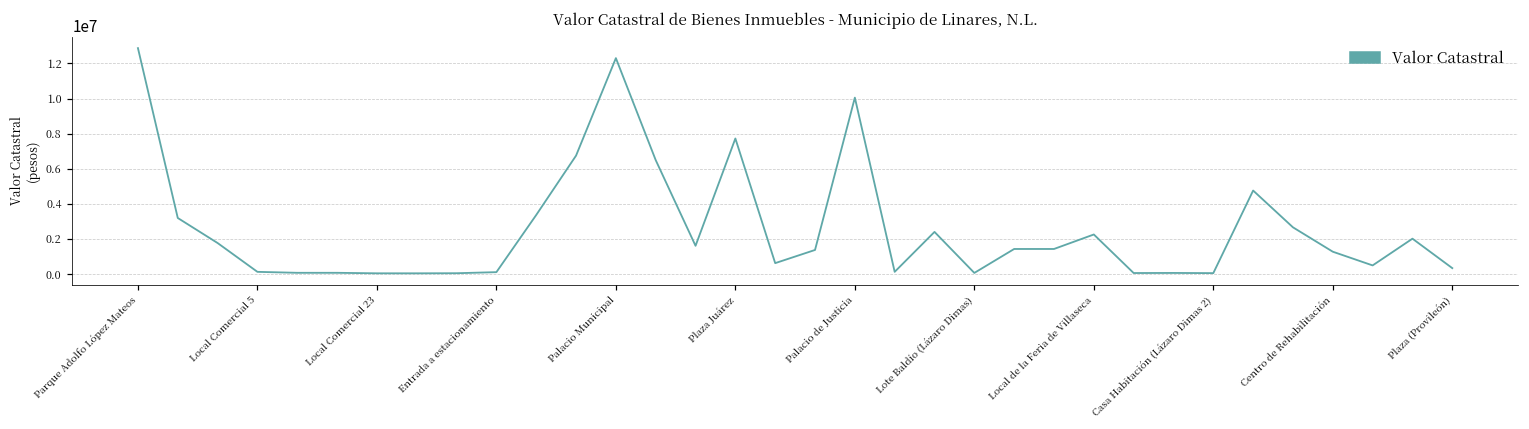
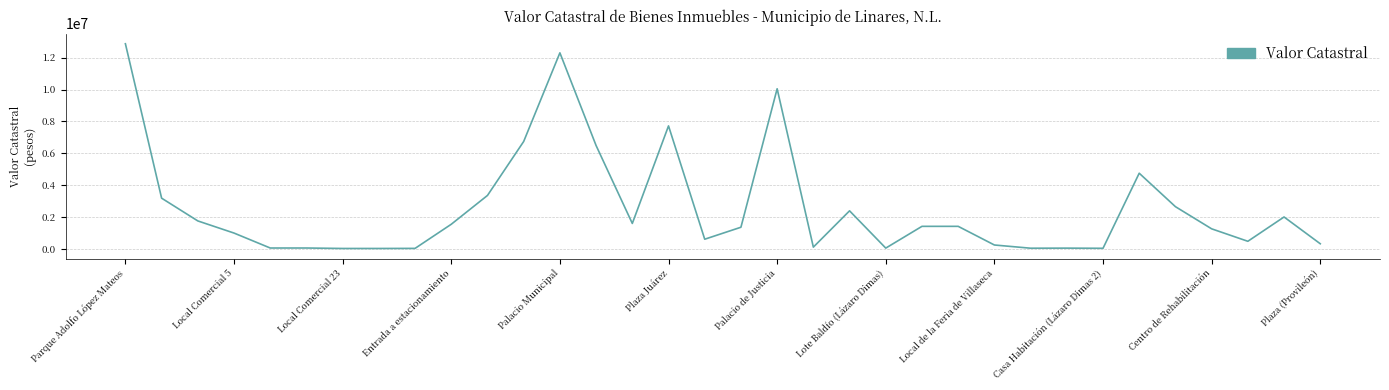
  {
    "Parque Adolfo López Mateos": 12900000,
-   "Local Comercial 5": 100000,
+   "Local Comercial 5": 1000000,
    "Local Comercial 23": 0,
-   "Entrada a estacionamiento": 100000,
+   "Entrada a estacionamiento": 1600000,
    "Palacio Municipal": 12300000,
    "Plaza Juárez": 7700000,
    "Palacio de Justicia": 10100000,
    "Lote Baldío (Lázaro Dimas)": 100000,
-   "Local de la Feria de Villaseca": 2300000,
+   "Local de la Feria de Villaseca": 300000,
    "Casa Habitación (Lázaro Dimas 2)": 0,
    "Centro de Rehabilitación": 1300000,
    "Plaza (Provileón)": 300000
  }
